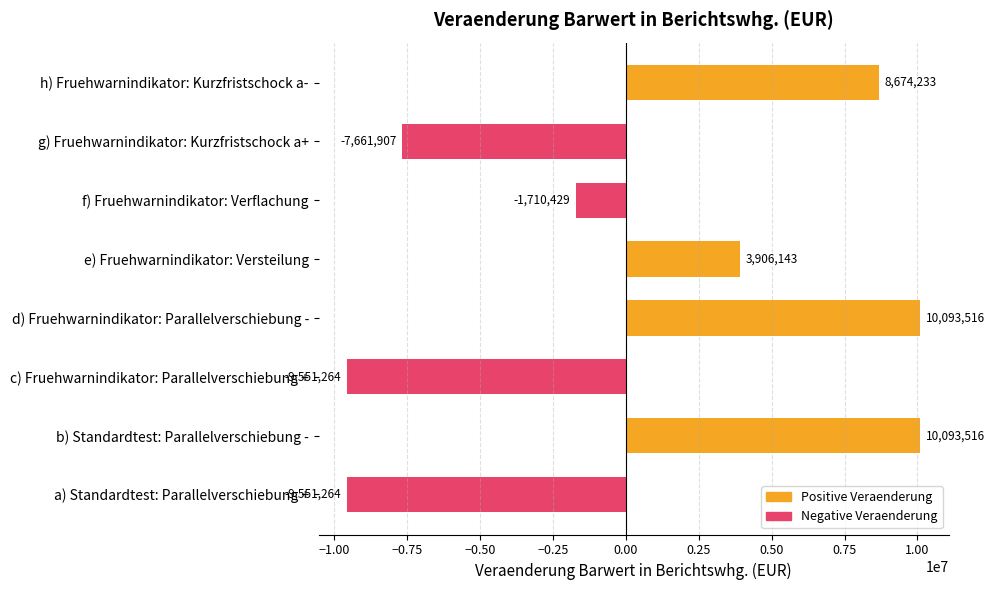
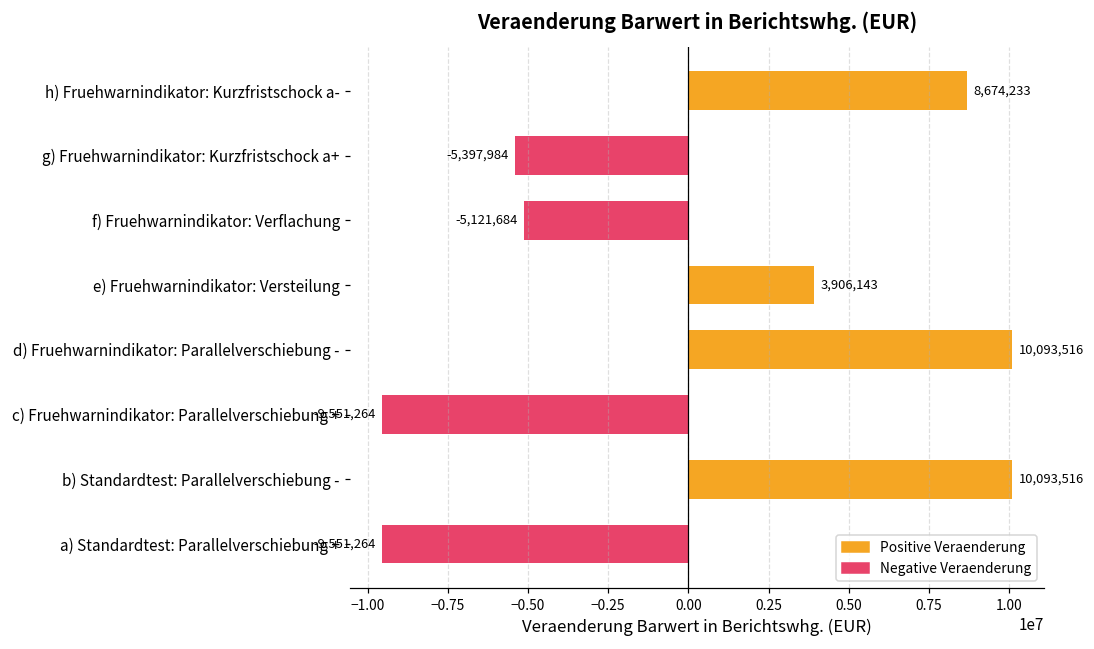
  {
    "Positive Veraenderung": {
      "h) Fruehwarnindikator: Kurzfristschock a-": "8,674,233",
      "e) Fruehwarnindikator: Versteilung": "3,906,143",
      "d) Fruehwarnindikator: Parallelverschiebung -": "10,093,516",
      "b) Standardtest: Parallelverschiebung -": "10,093,516"
    },
    "Negative Veraenderung": {
-     "g) Fruehwarnindikator: Kurzfristschock a+": "-7,661,907",
-     "f) Fruehwarnindikator: Verflachung": "-1,710,429",
+     "g) Fruehwarnindikator: Kurzfristschock a+": "-5,397,984",
+     "f) Fruehwarnindikator: Verflachung": "-5,121,684",
      "c) Fruehwarnindikator: Parallelverschiebung +": "-9,551,264",
      "a) Standardtest: Parallelverschiebung +": "-9,551,264"
    }
  }
